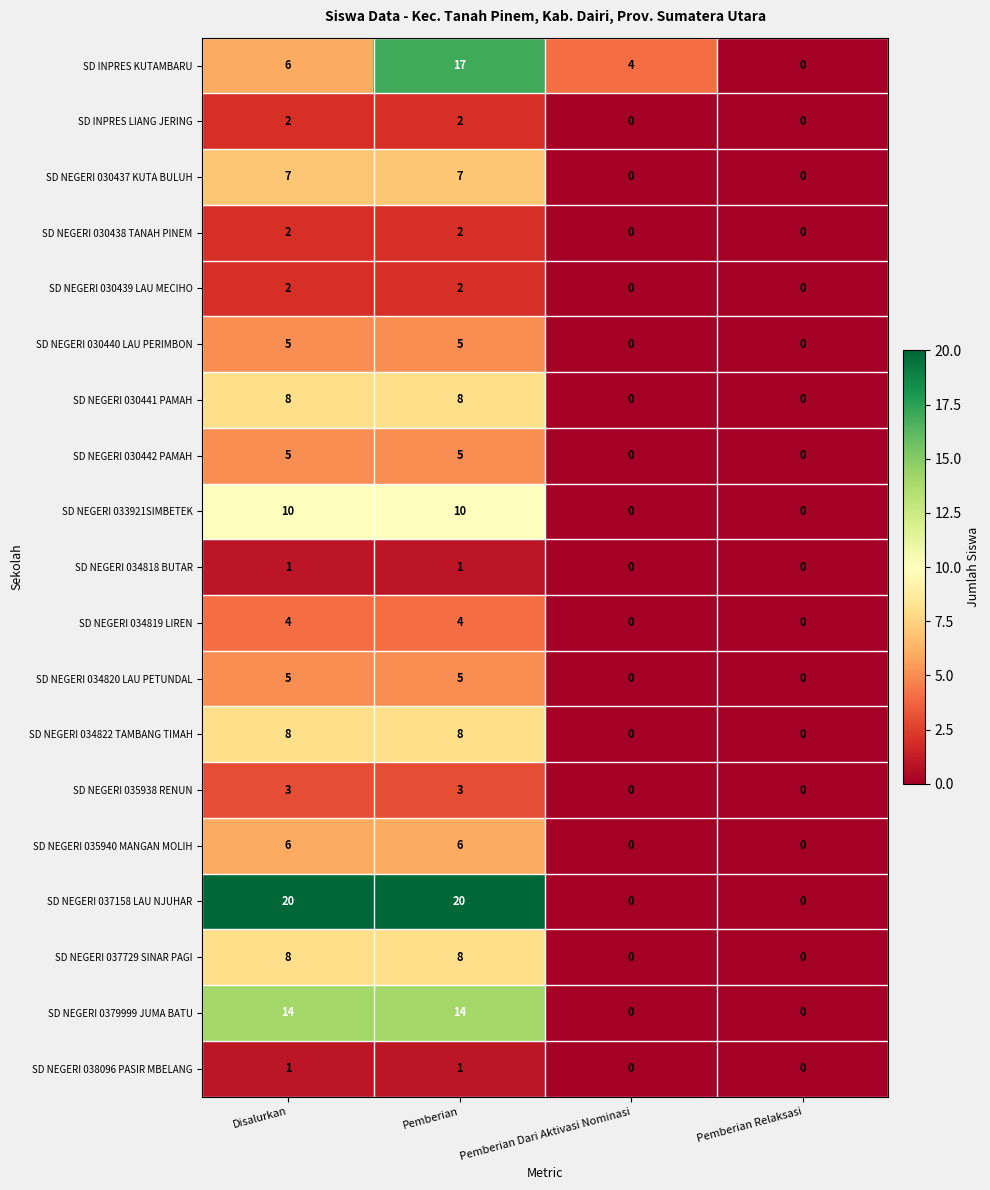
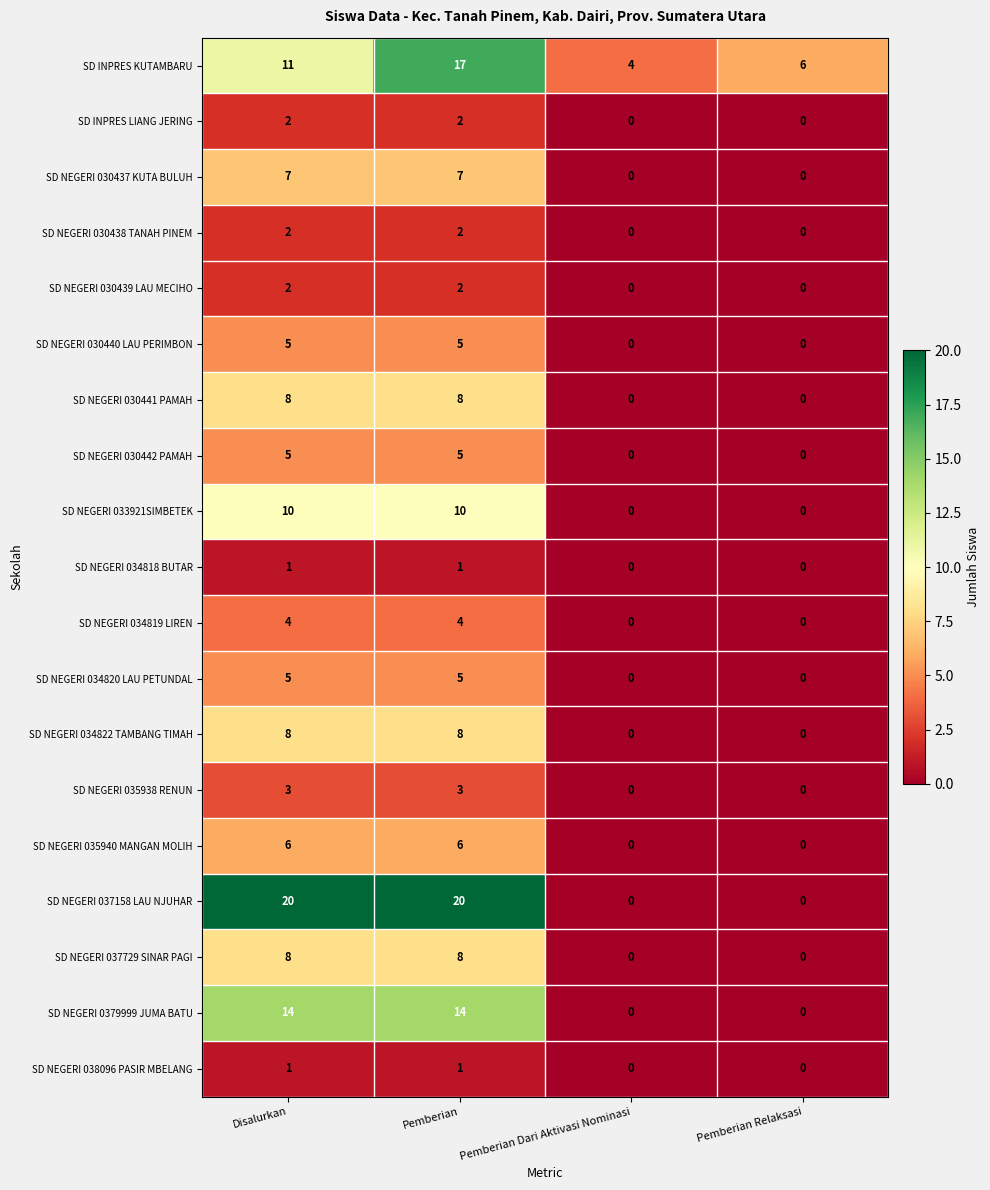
  {
    "SD INPRES KUTAMBARU": {
-     "Disalurkan": 6,
+     "Disalurkan": 11,
      "Pemberian": 17,
      "Pemberian Dari Aktivasi Nominasi": 4,
-     "Pemberian Relaksasi": 0
+     "Pemberian Relaksasi": 6
    },
    "SD INPRES LIANG JERING": {
      "Disalurkan": 2,
      "Pemberian": 2,
      "Pemberian Dari Aktivasi Nominasi": 0,
      "Pemberian Relaksasi": 0
    },
    "SD NEGERI 030437 KUTA BULUH": {
      "Disalurkan": 7,
      "Pemberian": 7,
      "Pemberian Dari Aktivasi Nominasi": 0,
      "Pemberian Relaksasi": 0
    },
    "SD NEGERI 030438 TANAH PINEM": {
      "Disalurkan": 2,
      "Pemberian": 2,
      "Pemberian Dari Aktivasi Nominasi": 0,
      "Pemberian Relaksasi": 0
    },
    "SD NEGERI 030439 LAU MECIHO": {
      "Disalurkan": 2,
      "Pemberian": 2,
      "Pemberian Dari Aktivasi Nominasi": 0,
      "Pemberian Relaksasi": 0
    },
    "SD NEGERI 030440 LAU PERIMBON": {
      "Disalurkan": 5,
      "Pemberian": 5,
      "Pemberian Dari Aktivasi Nominasi": 0,
      "Pemberian Relaksasi": 0
    },
    "SD NEGERI 030441 PAMAH": {
      "Disalurkan": 8,
      "Pemberian": 8,
      "Pemberian Dari Aktivasi Nominasi": 0,
      "Pemberian Relaksasi": 0
    },
    "SD NEGERI 030442 PAMAH": {
      "Disalurkan": 5,
      "Pemberian": 5,
      "Pemberian Dari Aktivasi Nominasi": 0,
      "Pemberian Relaksasi": 0
    },
    "SD NEGERI 033921SIMBETEK": {
      "Disalurkan": 10,
      "Pemberian": 10,
      "Pemberian Dari Aktivasi Nominasi": 0,
      "Pemberian Relaksasi": 0
    },
    "SD NEGERI 034818 BUTAR": {
      "Disalurkan": 1,
      "Pemberian": 1,
      "Pemberian Dari Aktivasi Nominasi": 0,
      "Pemberian Relaksasi": 0
    },
    "SD NEGERI 034819 LIREN": {
      "Disalurkan": 4,
      "Pemberian": 4,
      "Pemberian Dari Aktivasi Nominasi": 0,
      "Pemberian Relaksasi": 0
    },
    "SD NEGERI 034820 LAU PETUNDAL": {
      "Disalurkan": 5,
      "Pemberian": 5,
      "Pemberian Dari Aktivasi Nominasi": 0,
      "Pemberian Relaksasi": 0
    },
    "SD NEGERI 034822 TAMBANG TIMAH": {
      "Disalurkan": 8,
      "Pemberian": 8,
      "Pemberian Dari Aktivasi Nominasi": 0,
      "Pemberian Relaksasi": 0
    },
    "SD NEGERI 035938 RENUN": {
      "Disalurkan": 3,
      "Pemberian": 3,
      "Pemberian Dari Aktivasi Nominasi": 0,
      "Pemberian Relaksasi": 0
    },
    "SD NEGERI 035940 MANGAN MOLIH": {
      "Disalurkan": 6,
      "Pemberian": 6,
      "Pemberian Dari Aktivasi Nominasi": 0,
      "Pemberian Relaksasi": 0
    },
    "SD NEGERI 037158 LAU NJUHAR": {
      "Disalurkan": 20,
      "Pemberian": 20,
      "Pemberian Dari Aktivasi Nominasi": 0,
      "Pemberian Relaksasi": 0
    },
    "SD NEGERI 037729 SINAR PAGI": {
      "Disalurkan": 8,
      "Pemberian": 8,
      "Pemberian Dari Aktivasi Nominasi": 0,
      "Pemberian Relaksasi": 0
    },
    "SD NEGERI 0379999 JUMA BATU": {
      "Disalurkan": 14,
      "Pemberian": 14,
      "Pemberian Dari Aktivasi Nominasi": 0,
      "Pemberian Relaksasi": 0
    },
    "SD NEGERI 038096 PASIR MBELANG": {
      "Disalurkan": 1,
      "Pemberian": 1,
      "Pemberian Dari Aktivasi Nominasi": 0,
      "Pemberian Relaksasi": 0
    }
  }
